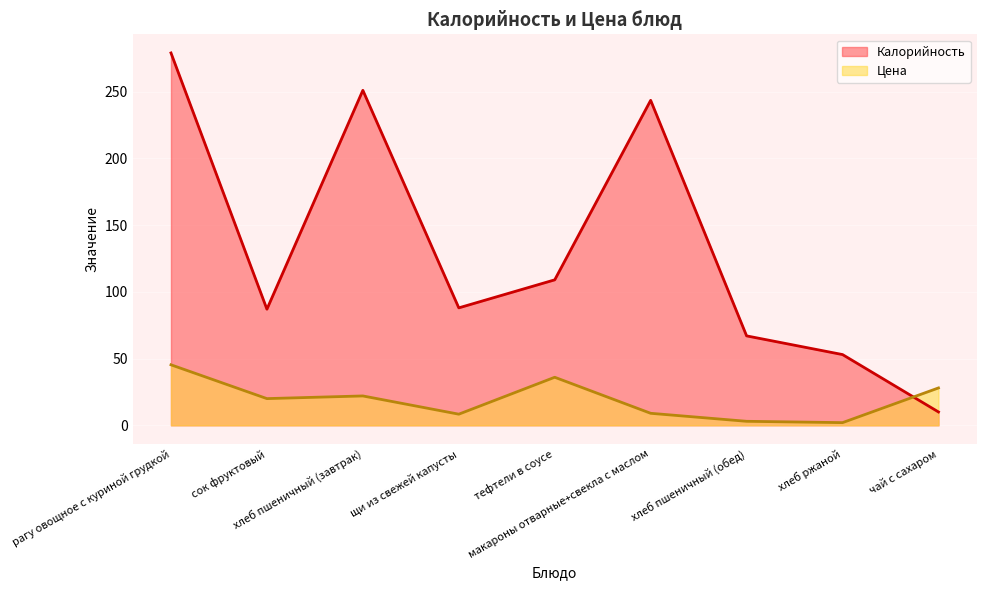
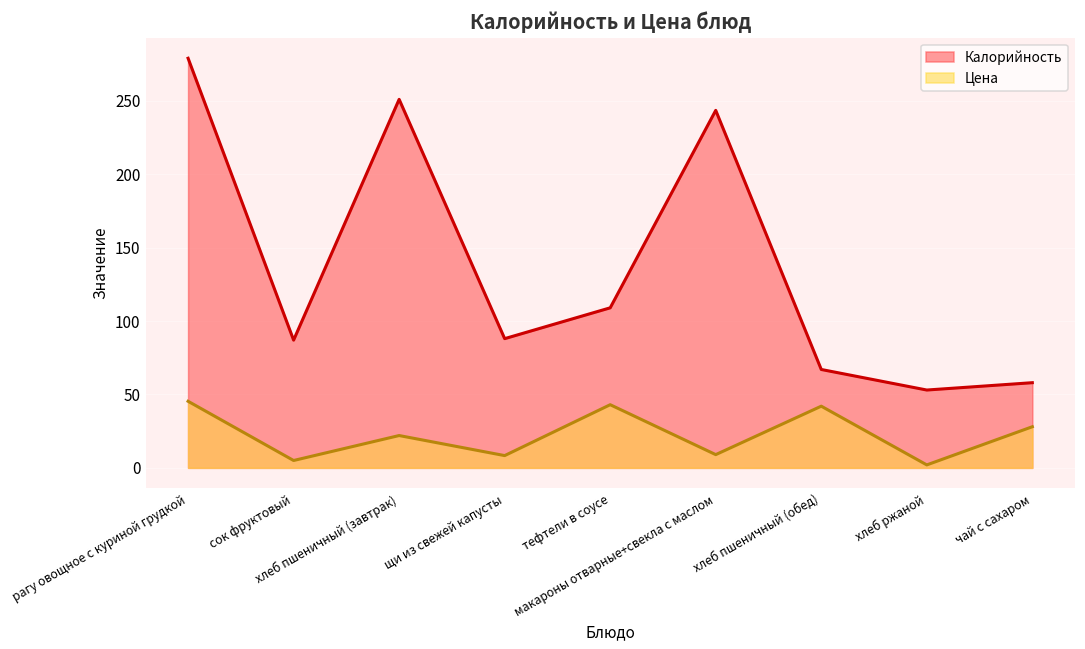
  {
    "Калорийность": {
      "рагу овощное с куриной грудкой": 279,
      "сок фруктовый": 87,
      "хлеб пшеничный (завтрак)": 251,
      "щи из свежей капусты": 88,
      "тефтели в соусе": 109,
      "макароны отварные+свекла с маслом": 244,
      "хлеб пшеничный (обед)": 67,
      "хлеб ржаной": 53,
-     "чай с сахаром": 10
+     "чай с сахаром": 58
    },
    "Цена": {
      "рагу овощное с куриной грудкой": 45,
-     "сок фруктовый": 20,
+     "сок фруктовый": 5,
      "хлеб пшеничный (завтрак)": 22,
      "щи из свежей капусты": 8,
-     "тефтели в соусе": 36,
+     "тефтели в соусе": 43,
      "макароны отварные+свекла с маслом": 9,
-     "хлеб пшеничный (обед)": 3,
+     "хлеб пшеничный (обед)": 42,
      "хлеб ржаной": 2,
      "чай с сахаром": 28
    }
  }
